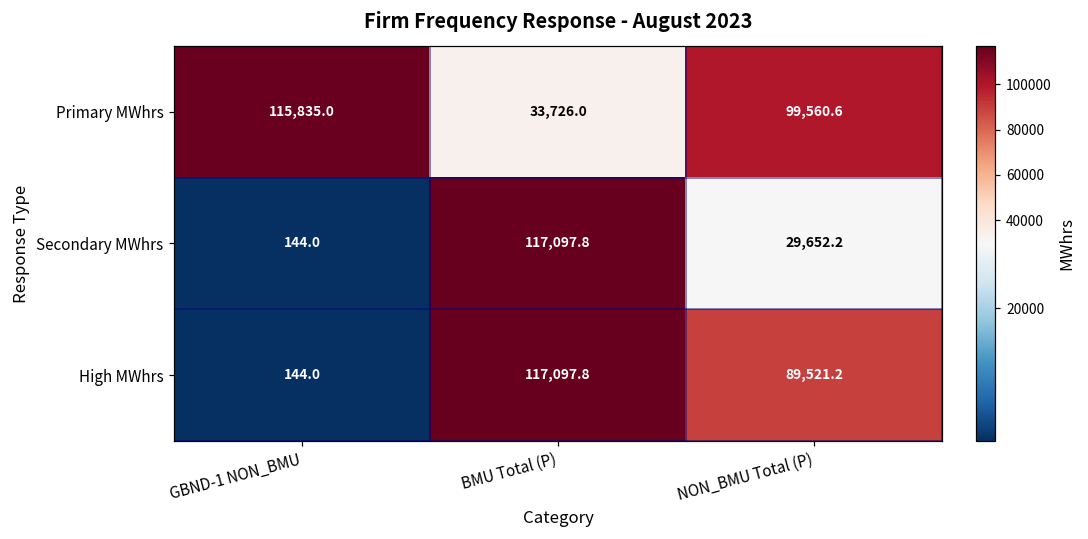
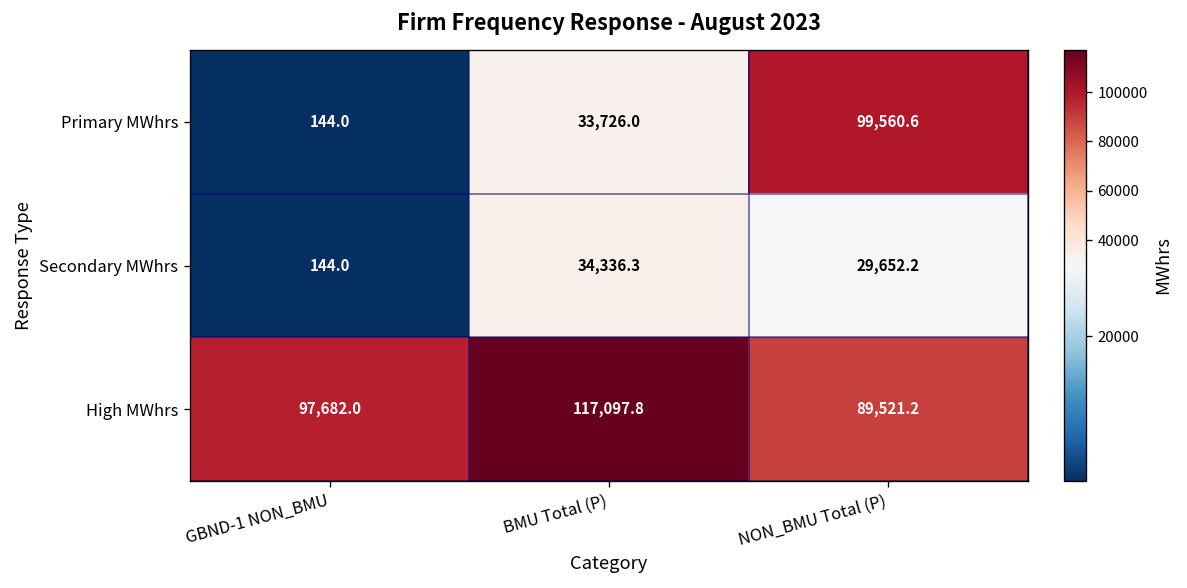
  {
    "Primary MWhrs": {
-     "GBND-1 NON_BMU": "115,835.0",
+     "GBND-1 NON_BMU": "144.0",
      "BMU Total (P)": "33,726.0",
      "NON_BMU Total (P)": "99,560.6"
    },
    "Secondary MWhrs": {
      "GBND-1 NON_BMU": "144.0",
-     "BMU Total (P)": "117,097.8",
+     "BMU Total (P)": "34,336.3",
      "NON_BMU Total (P)": "29,652.2"
    },
    "High MWhrs": {
-     "GBND-1 NON_BMU": "144.0",
+     "GBND-1 NON_BMU": "97,682.0",
      "BMU Total (P)": "117,097.8",
      "NON_BMU Total (P)": "89,521.2"
    }
  }
